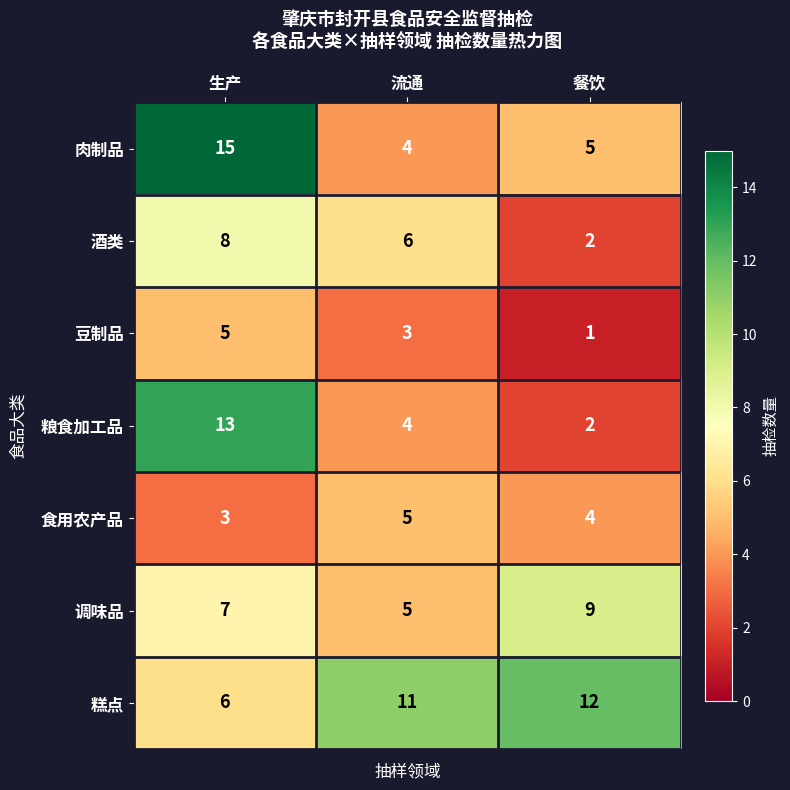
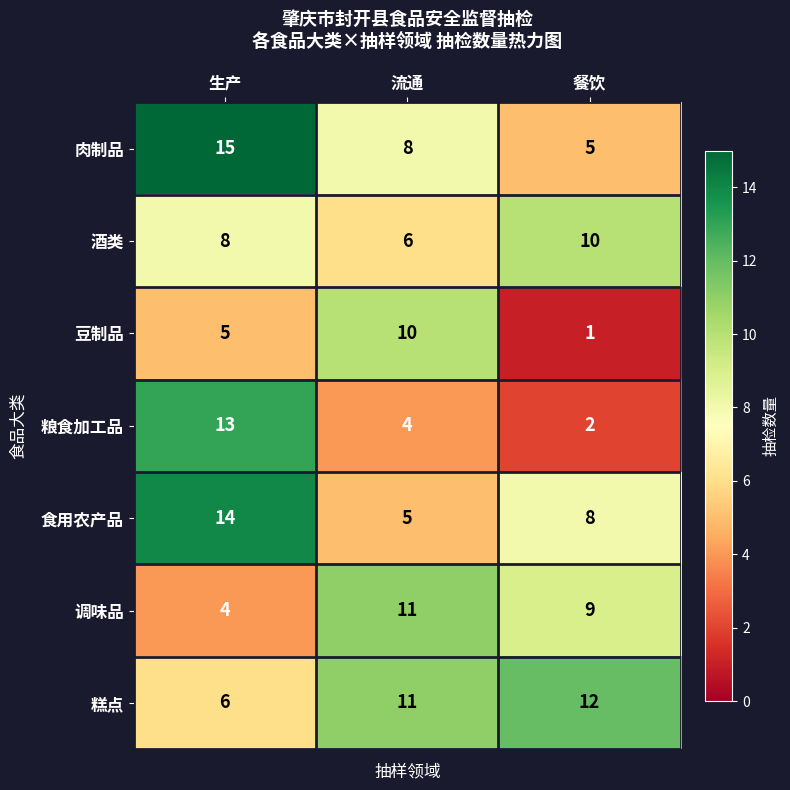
  {
    "肉制品": {
      "生产": 15,
-     "流通": 4,
+     "流通": 8,
      "餐饮": 5
    },
    "酒类": {
      "生产": 8,
      "流通": 6,
-     "餐饮": 2
+     "餐饮": 10
    },
    "豆制品": {
      "生产": 5,
-     "流通": 3,
+     "流通": 10,
      "餐饮": 1
    },
    "粮食加工品": {
      "生产": 13,
      "流通": 4,
      "餐饮": 2
    },
    "食用农产品": {
-     "生产": 3,
+     "生产": 14,
      "流通": 5,
-     "餐饮": 4
+     "餐饮": 8
    },
    "调味品": {
-     "生产": 7,
-     "流通": 5,
+     "生产": 4,
+     "流通": 11,
      "餐饮": 9
    },
    "糕点": {
      "生产": 6,
      "流通": 11,
      "餐饮": 12
    }
  }
